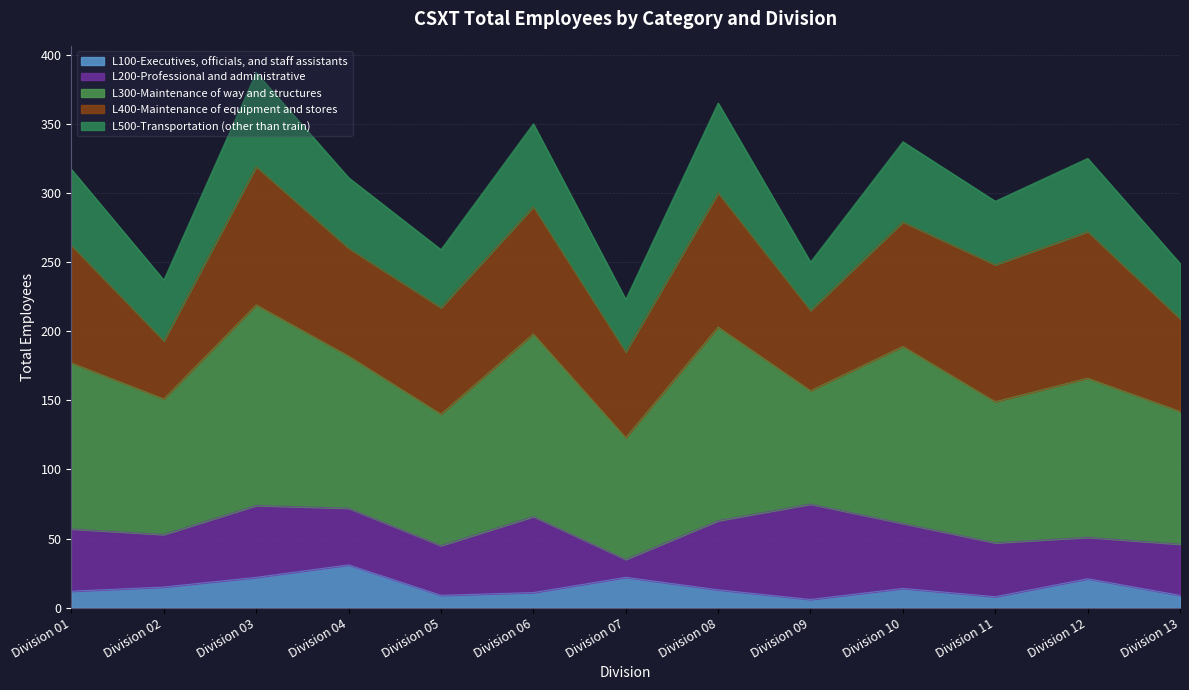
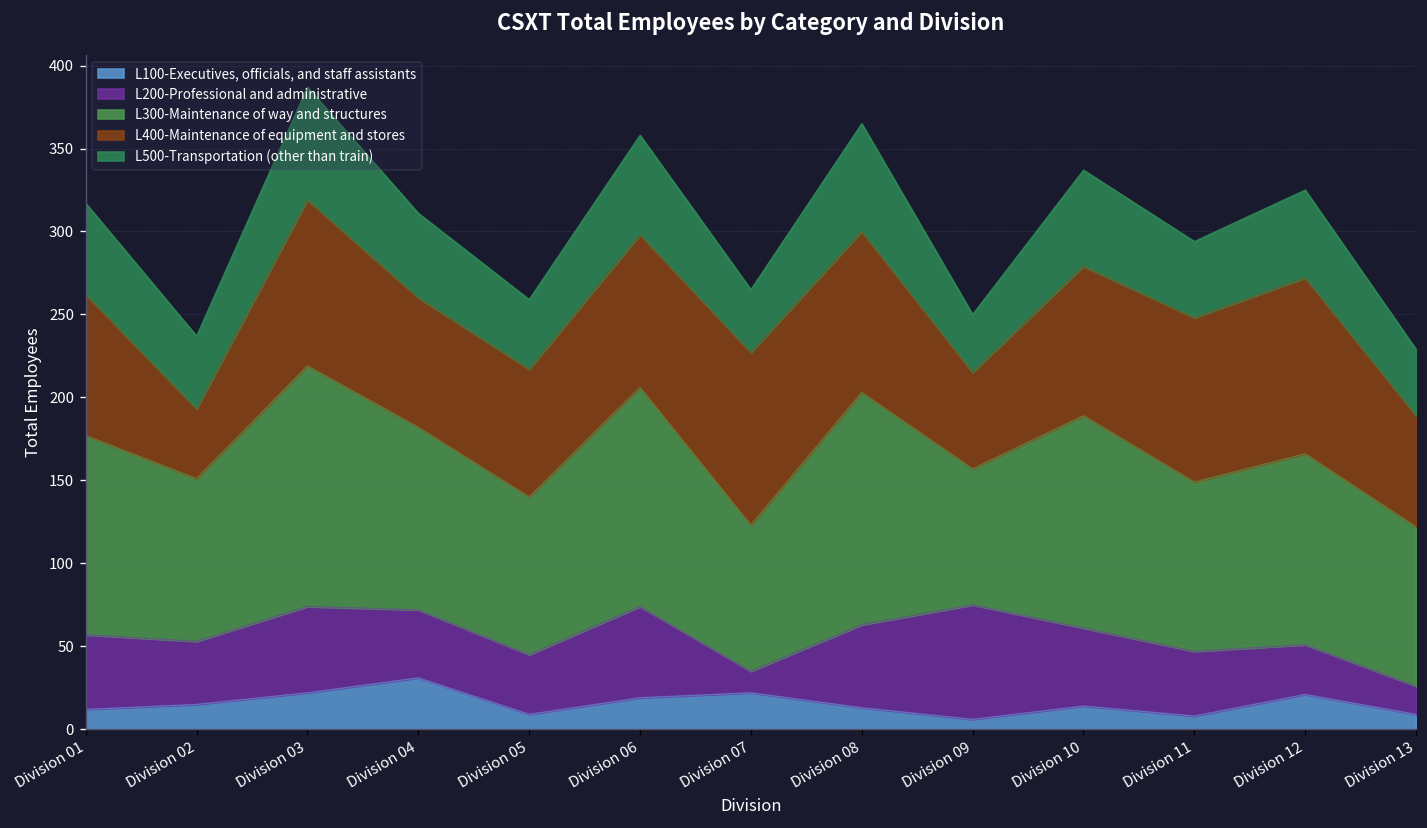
  {
    "L100-Executives, officials, and staff assistants": {
      "Division 01": 12,
      "Division 02": 15,
      "Division 03": 22,
      "Division 04": 31,
      "Division 05": 9,
-     "Division 06": 11,
+     "Division 06": 19,
      "Division 07": 22,
      "Division 08": 13,
      "Division 09": 6,
      "Division 10": 14,
      "Division 11": 8,
      "Division 12": 21,
      "Division 13": 9
    },
    "L200-Professional and administrative": {
      "Division 01": 45,
      "Division 02": 38,
      "Division 03": 52,
      "Division 04": 41,
      "Division 05": 36,
      "Division 06": 55,
      "Division 07": 13,
      "Division 08": 50,
      "Division 09": 69,
      "Division 10": 47,
      "Division 11": 39,
      "Division 12": 30,
-     "Division 13": 37
+     "Division 13": 17
    },
    "L400-Maintenance of equipment and stores": {
      "Division 01": 85,
      "Division 02": 42,
      "Division 03": 100,
      "Division 04": 78,
      "Division 05": 77,
      "Division 06": 92,
-     "Division 07": 62,
+     "Division 07": 104,
      "Division 08": 97,
      "Division 09": 58,
      "Division 10": 90,
      "Division 11": 99,
      "Division 12": 106,
      "Division 13": 67
    }
  }
